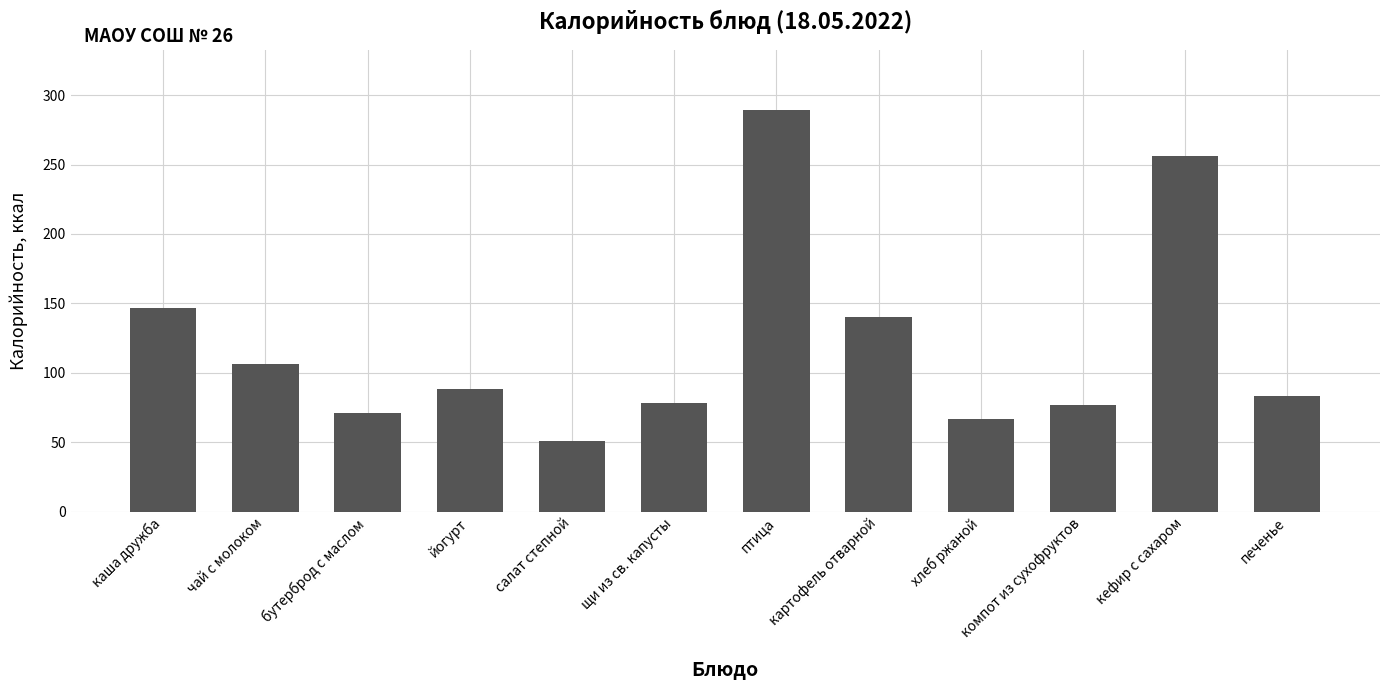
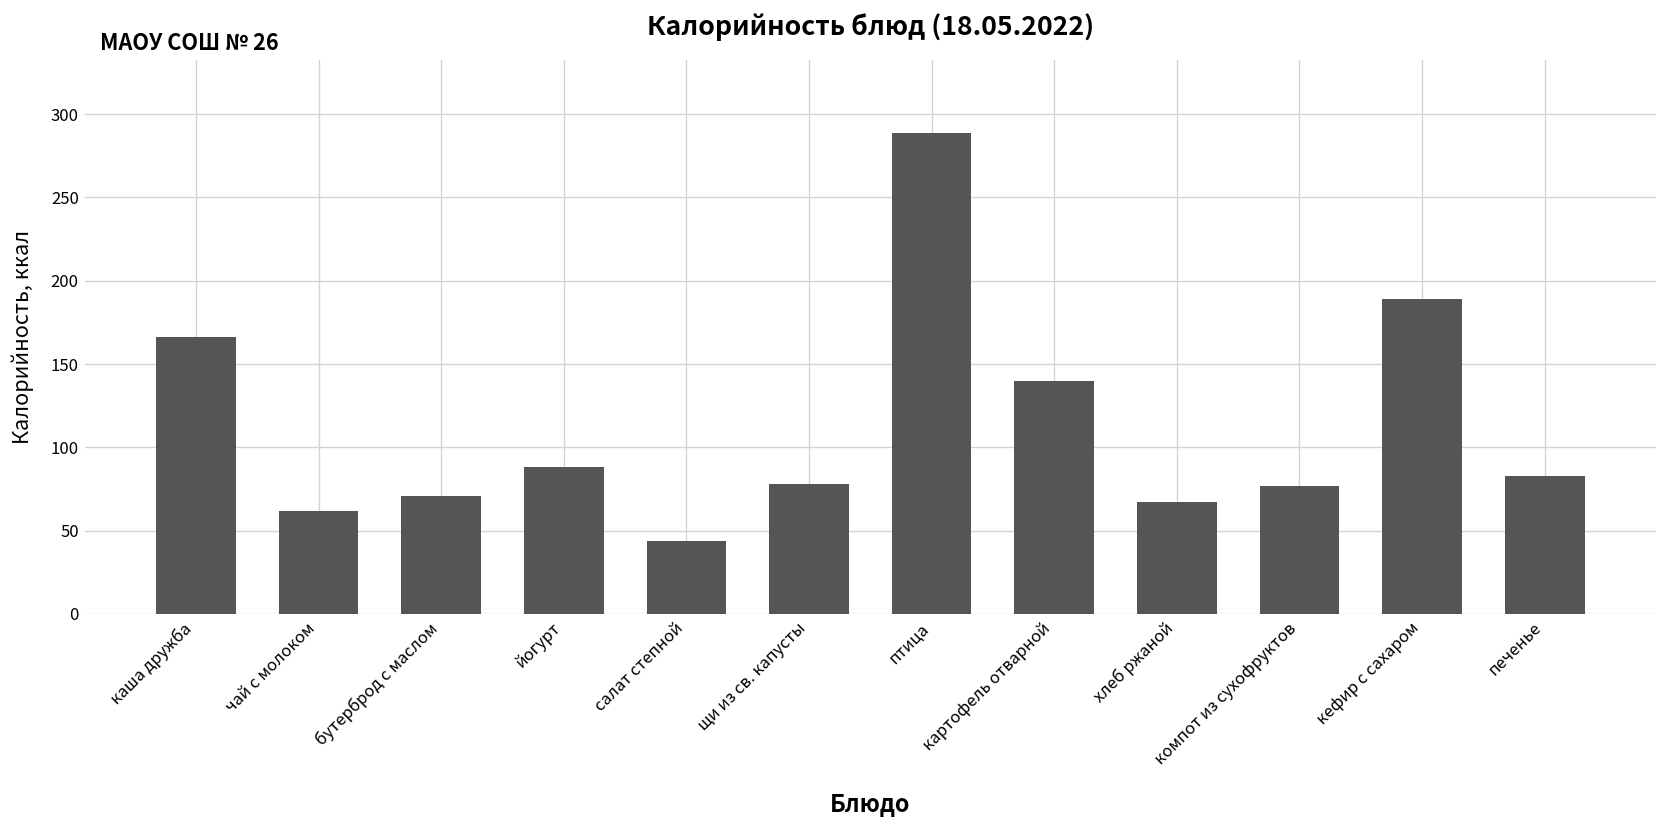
  {
-   "каша дружба": 147,
-   "чай с молоком": 106,
+   "каша дружба": 166,
+   "чай с молоком": 62,
    "бутерброд с маслом": 71,
    "йогурт": 88,
-   "салат степной": 51,
+   "салат степной": 44,
    "щи из св. капусты": 78,
    "птица": 289,
    "картофель отварной": 140,
    "хлеб ржаной": 67,
    "компот из сухофруктов": 77,
-   "кефир с сахаром": 256,
+   "кефир с сахаром": 189,
    "печенье": 83
  }
